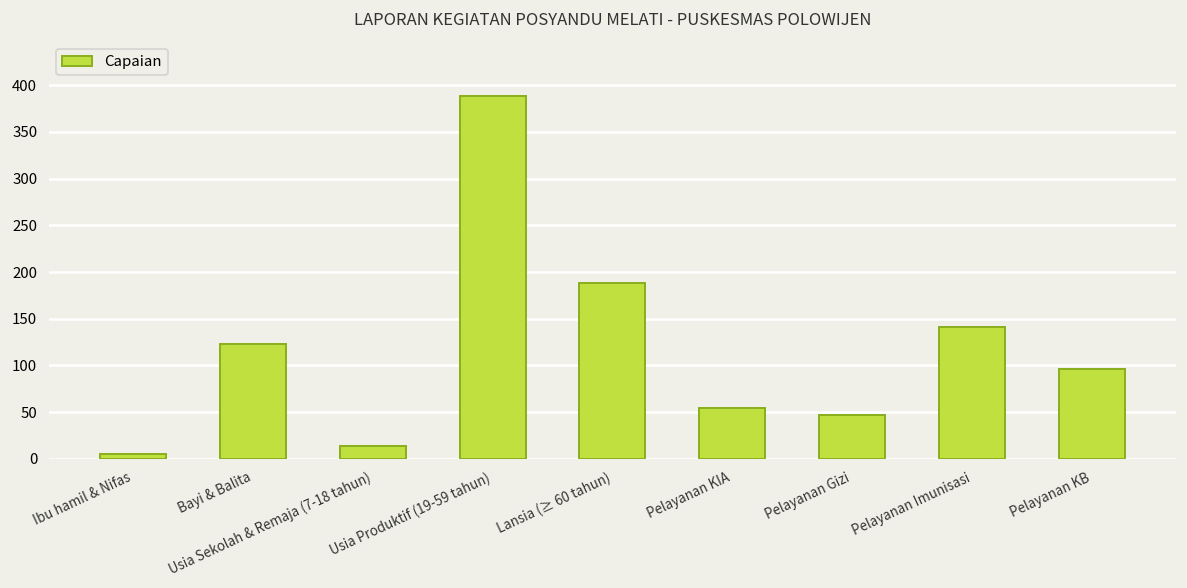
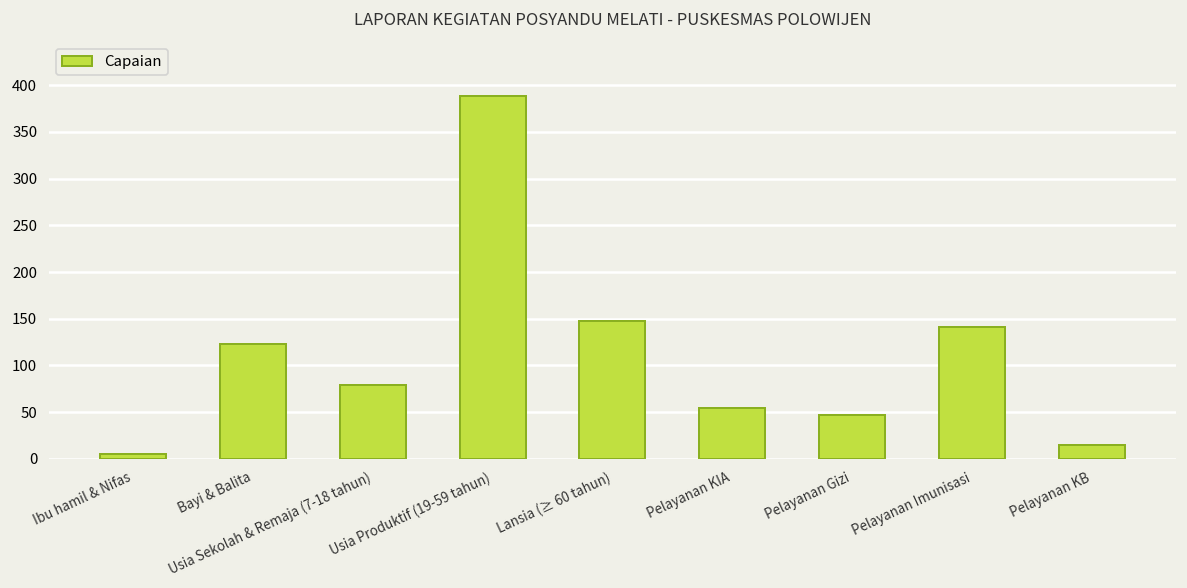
  {
    "Ibu hamil & Nifas": 10,
    "Bayi & Balita": 120,
-   "Usia Sekolah & Remaja (7-18 tahun)": 10,
+   "Usia Sekolah & Remaja (7-18 tahun)": 80,
    "Usia Produktif (19-59 tahun)": 390,
-   "Lansia (≥ 60 tahun)": 190,
+   "Lansia (≥ 60 tahun)": 150,
    "Pelayanan KIA": 60,
    "Pelayanan Gizi": 50,
    "Pelayanan Imunisasi": 140,
-   "Pelayanan KB": 100
+   "Pelayanan KB": 20
  }
